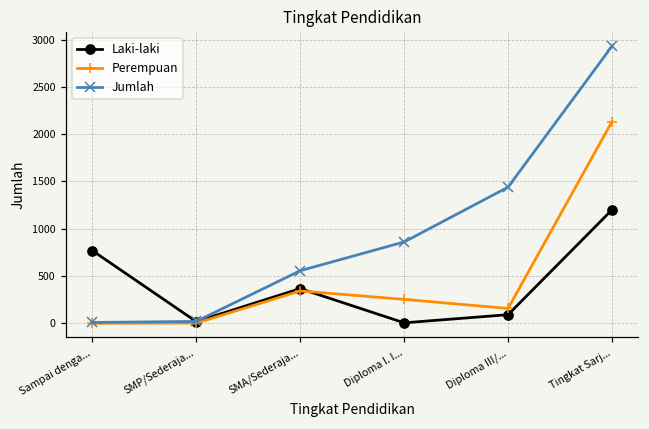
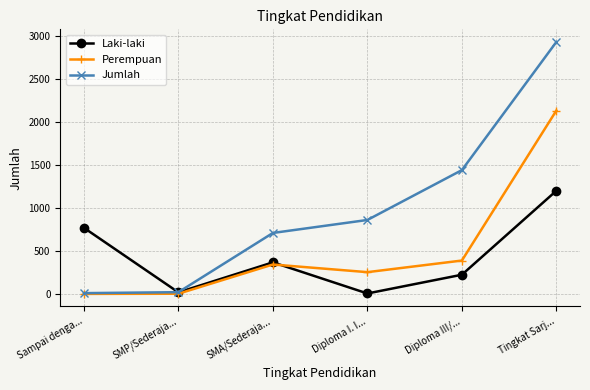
  {
    "Laki-laki": {
      "Sampai denga...": 800,
      "Diploma I. I...": 0,
-     "Diploma III/...": 100,
+     "Diploma III/...": 200,
      "Tingkat Sarj...": 1200
    },
    "Perempuan": {
      "Diploma I. I...": 300,
-     "Diploma III/...": 200,
+     "Diploma III/...": 400,
      "Tingkat Sarj...": 2100
    },
    "Jumlah": {
-     "SMA/Sederaja...": 600,
+     "SMA/Sederaja...": 700,
      "Diploma I. I...": 900,
      "Diploma III/...": 1400,
      "Tingkat Sarj...": 2900
    }
  }
